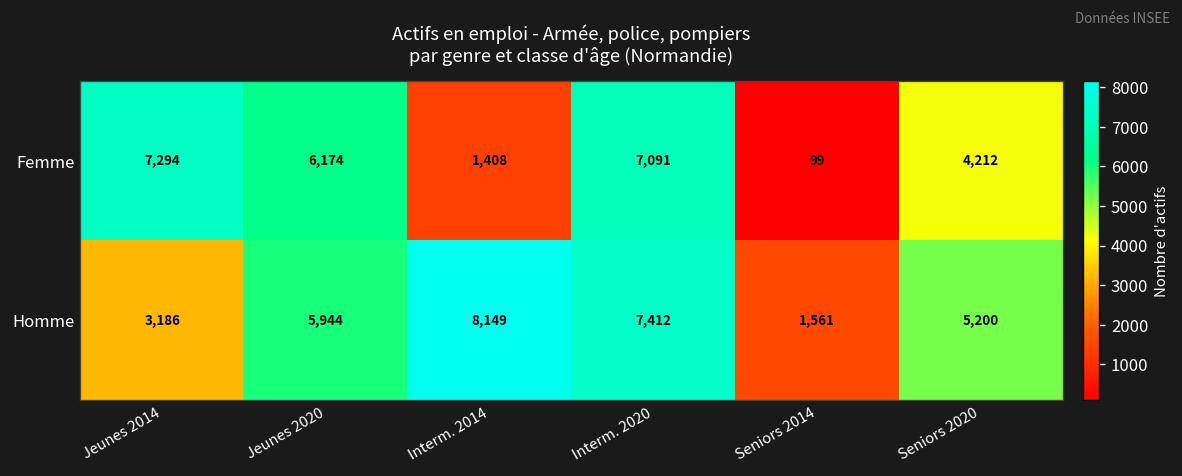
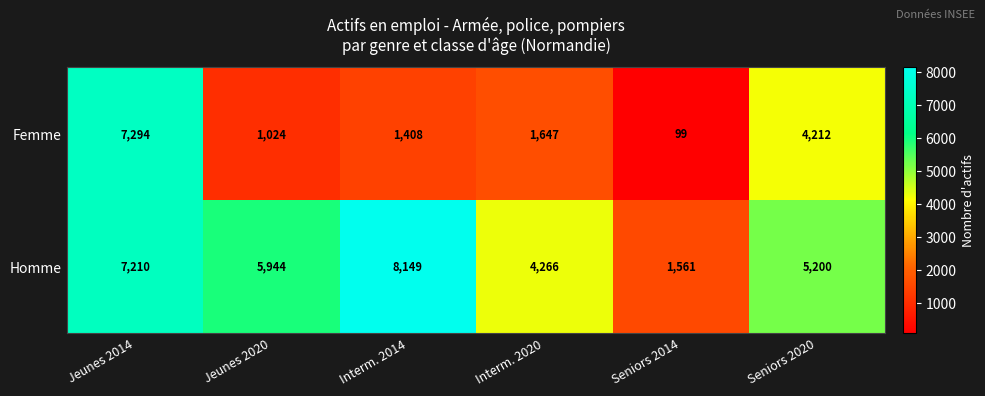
  {
    "Femme": {
      "Jeunes 2014": "7,294",
-     "Jeunes 2020": "6,174",
+     "Jeunes 2020": "1,024",
      "Interm. 2014": "1,408",
-     "Interm. 2020": "7,091",
+     "Interm. 2020": "1,647",
      "Seniors 2014": "99",
      "Seniors 2020": "4,212"
    },
    "Homme": {
-     "Jeunes 2014": "3,186",
+     "Jeunes 2014": "7,210",
      "Jeunes 2020": "5,944",
      "Interm. 2014": "8,149",
-     "Interm. 2020": "7,412",
+     "Interm. 2020": "4,266",
      "Seniors 2014": "1,561",
      "Seniors 2020": "5,200"
    }
  }
